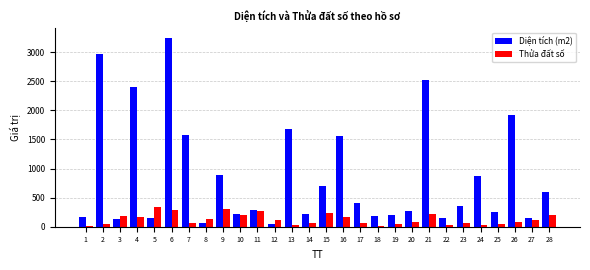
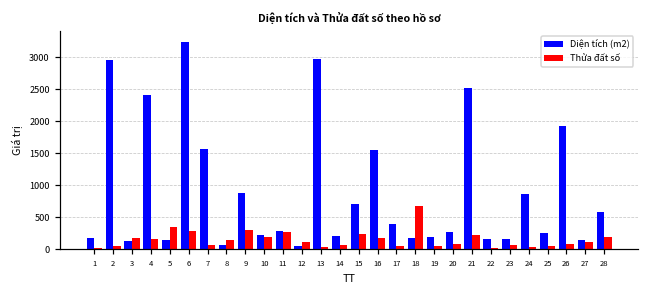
  {
    "Diện tích (m2)": {
      "1": 200,
      "2": 3000,
      "3": 100,
      "4": 2400,
      "5": 200,
      "6": 3200,
      "7": 1600,
      "8": 100,
      "9": 900,
      "10": 200,
      "11": 300,
      "12": 100,
-     "13": 1700,
+     "13": 3000,
      "14": 200,
      "15": 700,
      "16": 1600,
      "17": 400,
      "18": 200,
      "19": 200,
      "20": 300,
      "21": 2500,
      "22": 200,
-     "23": 400,
+     "23": 200,
      "24": 900,
      "25": 300,
      "26": 1900,
      "27": 100,
      "28": 600
    },
    "Thửa đất số": {
      "2": 100,
      "3": 200,
      "4": 200,
      "5": 300,
      "6": 300,
      "7": 100,
      "8": 100,
      "9": 300,
      "10": 200,
      "11": 300,
      "12": 100,
      "14": 100,
      "15": 200,
      "16": 200,
      "17": 100,
-     "18": 0,
+     "18": 700,
      "19": 0,
      "20": 100,
      "21": 200,
      "23": 100,
      "25": 100,
      "26": 100,
      "27": 100,
      "28": 200
    }
  }
